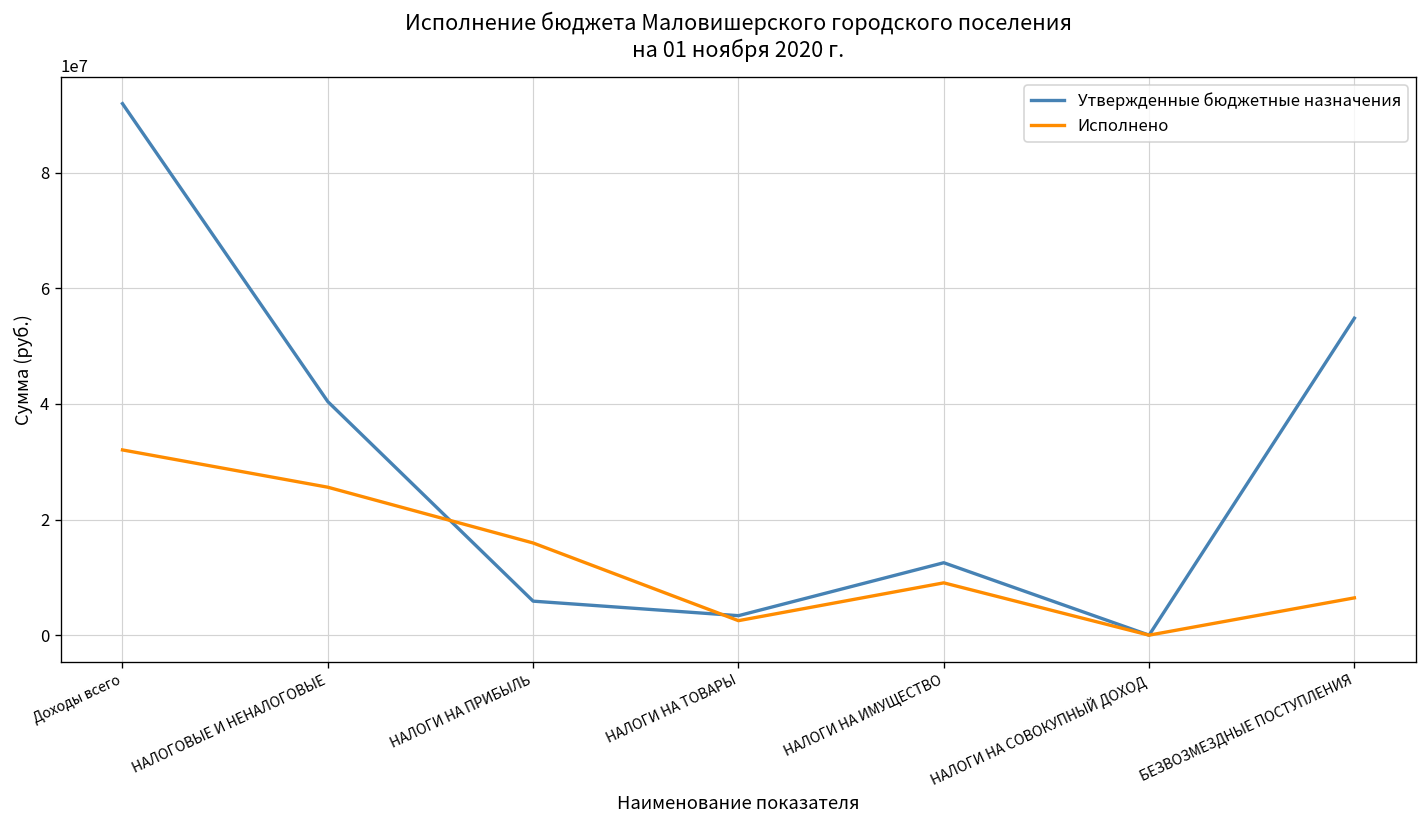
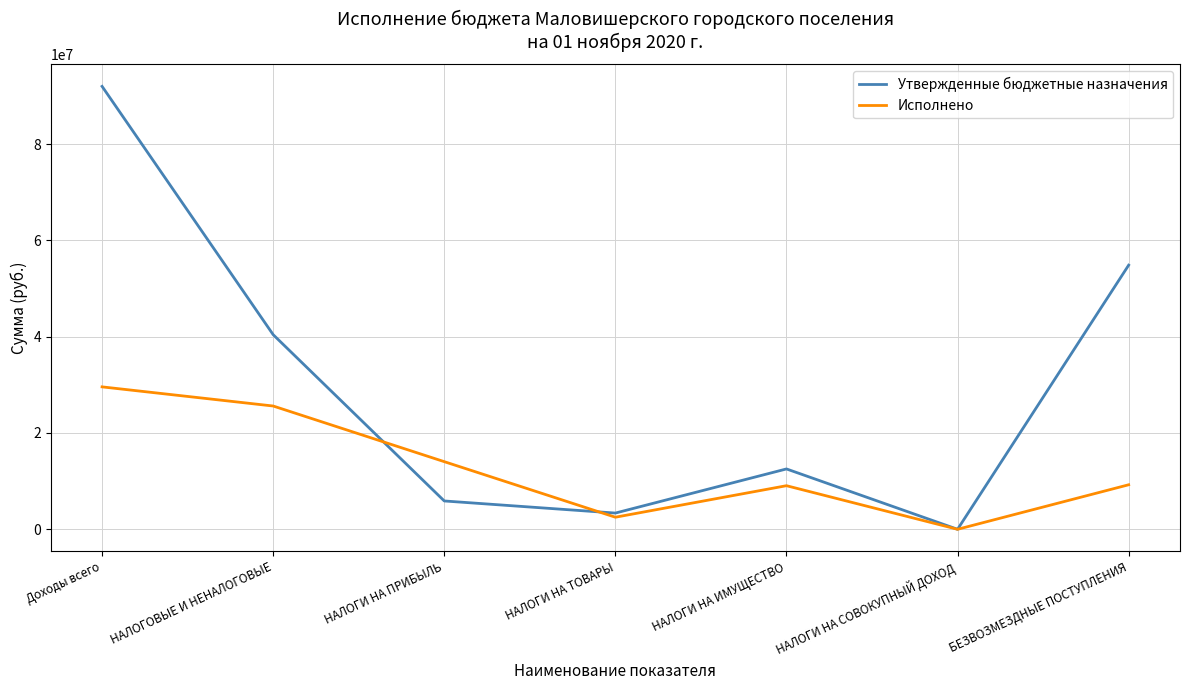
  {
    "Утвержденные бюджетные назначения": {
      "Доходы всего": 92000000,
      "НАЛОГОВЫЕ И НЕНАЛОГОВЫЕ": 40000000,
      "НАЛОГИ НА ПРИБЫЛЬ": 6000000,
      "НАЛОГИ НА ТОВАРЫ": 3000000,
      "НАЛОГИ НА ИМУЩЕСТВО": 13000000,
      "БЕЗВОЗМЕЗДНЫЕ ПОСТУПЛЕНИЯ": 55000000
    },
    "Исполнено": {
-     "Доходы всего": 32000000,
+     "Доходы всего": 30000000,
      "НАЛОГОВЫЕ И НЕНАЛОГОВЫЕ": 26000000,
-     "НАЛОГИ НА ПРИБЫЛЬ": 16000000,
+     "НАЛОГИ НА ПРИБЫЛЬ": 14000000,
      "НАЛОГИ НА ТОВАРЫ": 3000000,
      "НАЛОГИ НА ИМУЩЕСТВО": 9000000,
-     "БЕЗВОЗМЕЗДНЫЕ ПОСТУПЛЕНИЯ": 6000000
+     "БЕЗВОЗМЕЗДНЫЕ ПОСТУПЛЕНИЯ": 9000000
    }
  }
